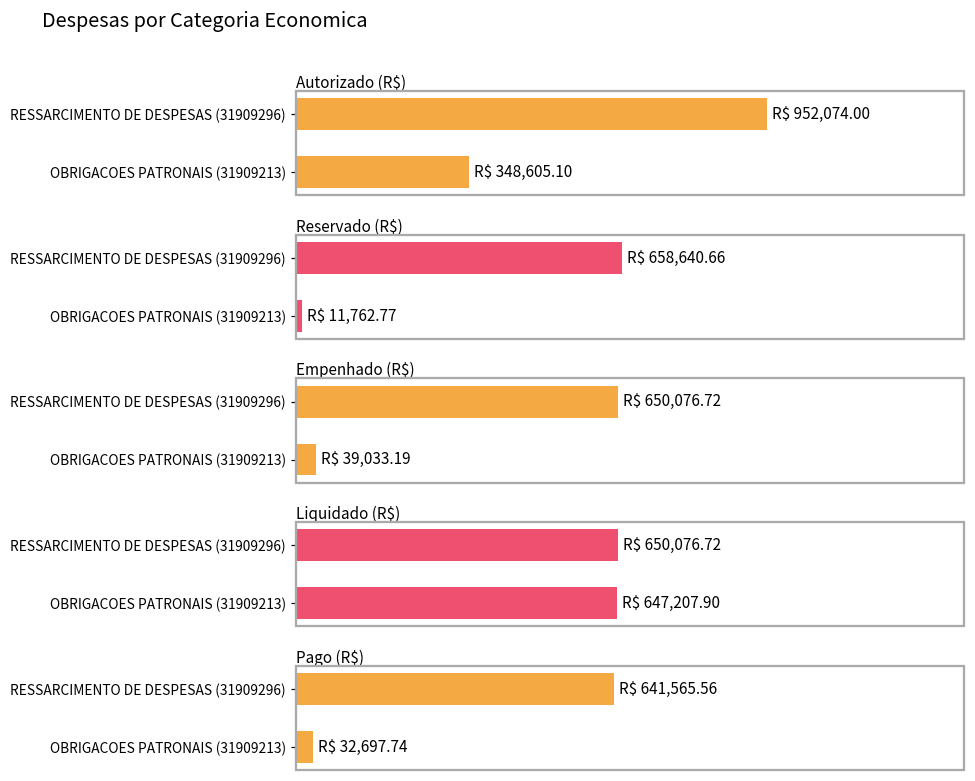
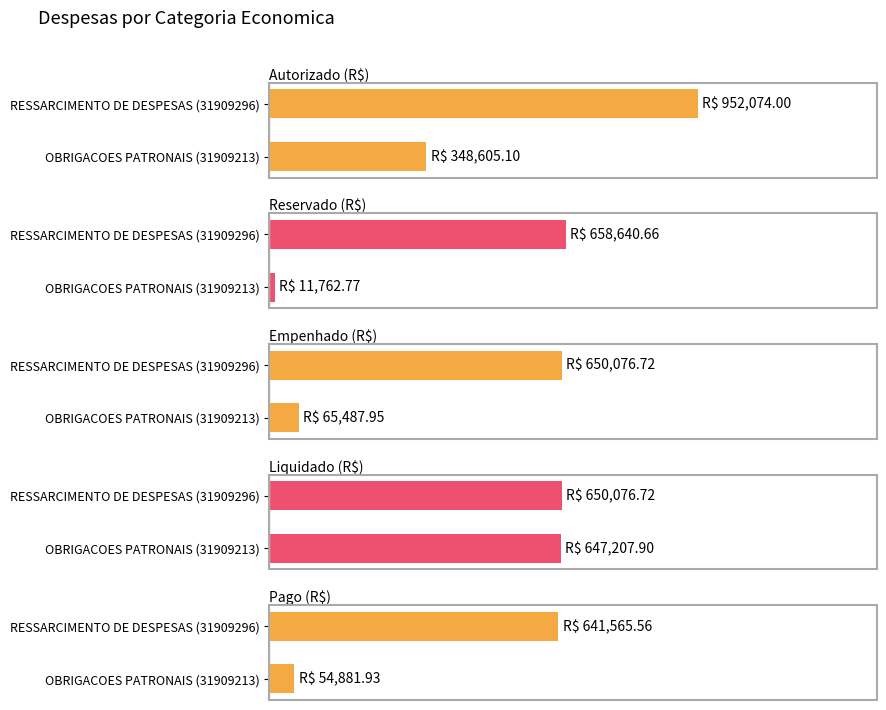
  {
    "Autorizado (R$)": {
      "RESSARCIMENTO DE DESPESAS (31909296)": "952,074.00",
      "OBRIGACOES PATRONAIS (31909213)": "348,605.10"
    },
    "Reservado (R$)": {
      "RESSARCIMENTO DE DESPESAS (31909296)": "658,640.66",
      "OBRIGACOES PATRONAIS (31909213)": "11,762.77"
    },
    "Empenhado (R$)": {
      "RESSARCIMENTO DE DESPESAS (31909296)": "650,076.72",
-     "OBRIGACOES PATRONAIS (31909213)": "39,033.19"
+     "OBRIGACOES PATRONAIS (31909213)": "65,487.95"
    },
    "Liquidado (R$)": {
      "RESSARCIMENTO DE DESPESAS (31909296)": "650,076.72",
      "OBRIGACOES PATRONAIS (31909213)": "647,207.90"
    },
    "Pago (R$)": {
      "RESSARCIMENTO DE DESPESAS (31909296)": "641,565.56",
-     "OBRIGACOES PATRONAIS (31909213)": "32,697.74"
+     "OBRIGACOES PATRONAIS (31909213)": "54,881.93"
    }
  }
